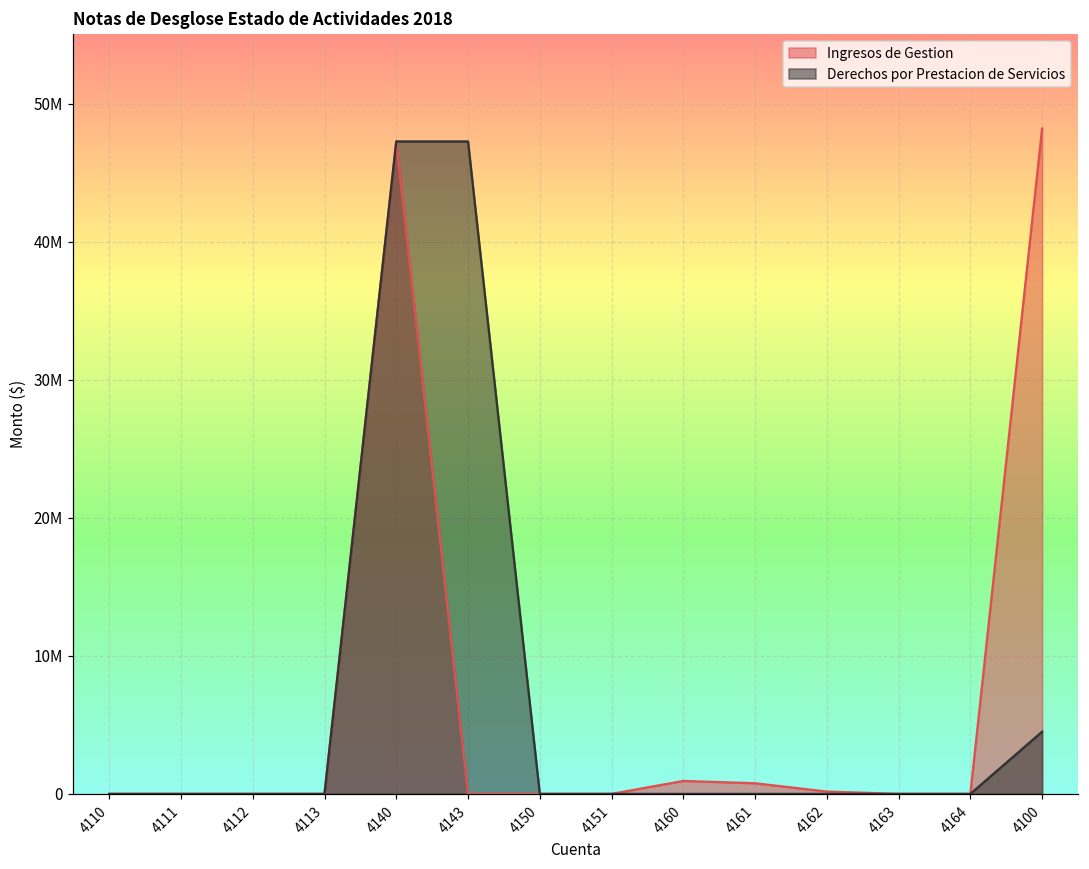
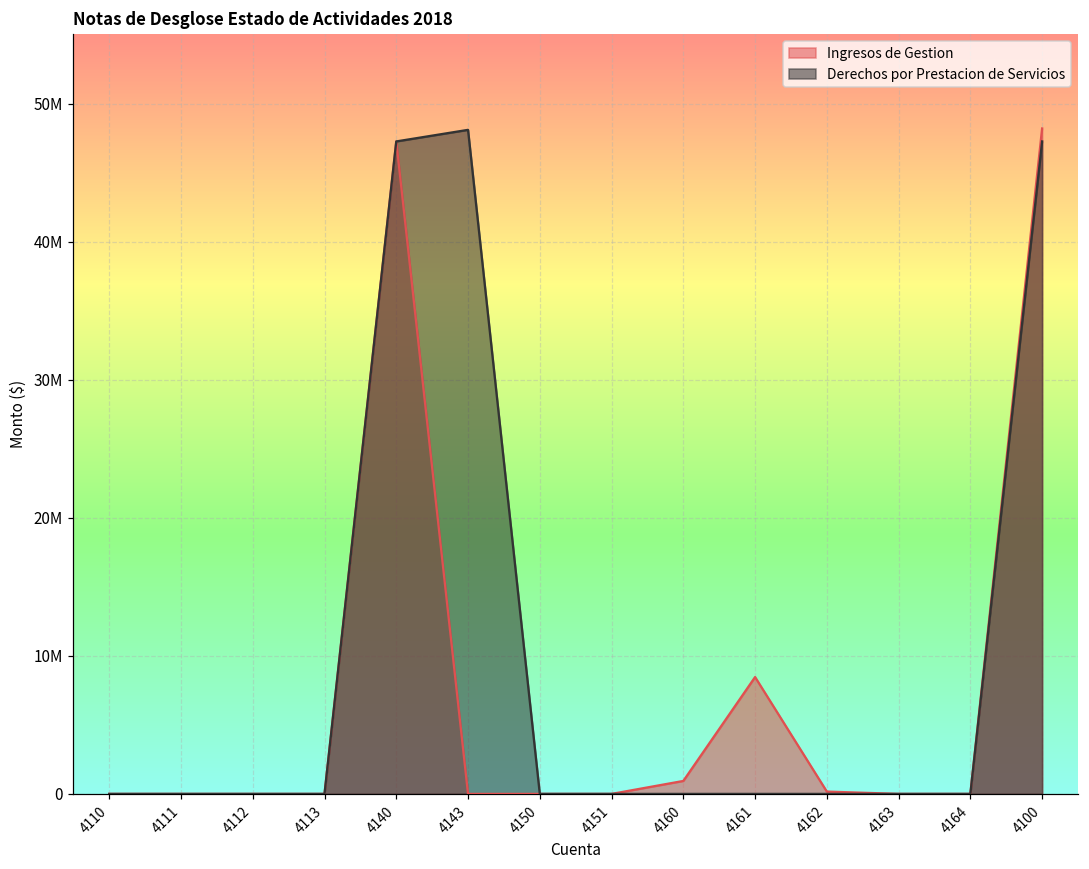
  {
    "Ingresos de Gestion": {
      "4143": 0,
      "4160": 900000,
-     "4161": 800000,
+     "4161": 8500000,
      "4100": 48200000
    },
    "Derechos por Prestacion de Servicios": {
-     "4143": 47300000,
+     "4143": 48100000,
      "4160": 0,
      "4161": 0,
-     "4100": 4500000
+     "4100": 47300000
    }
  }
